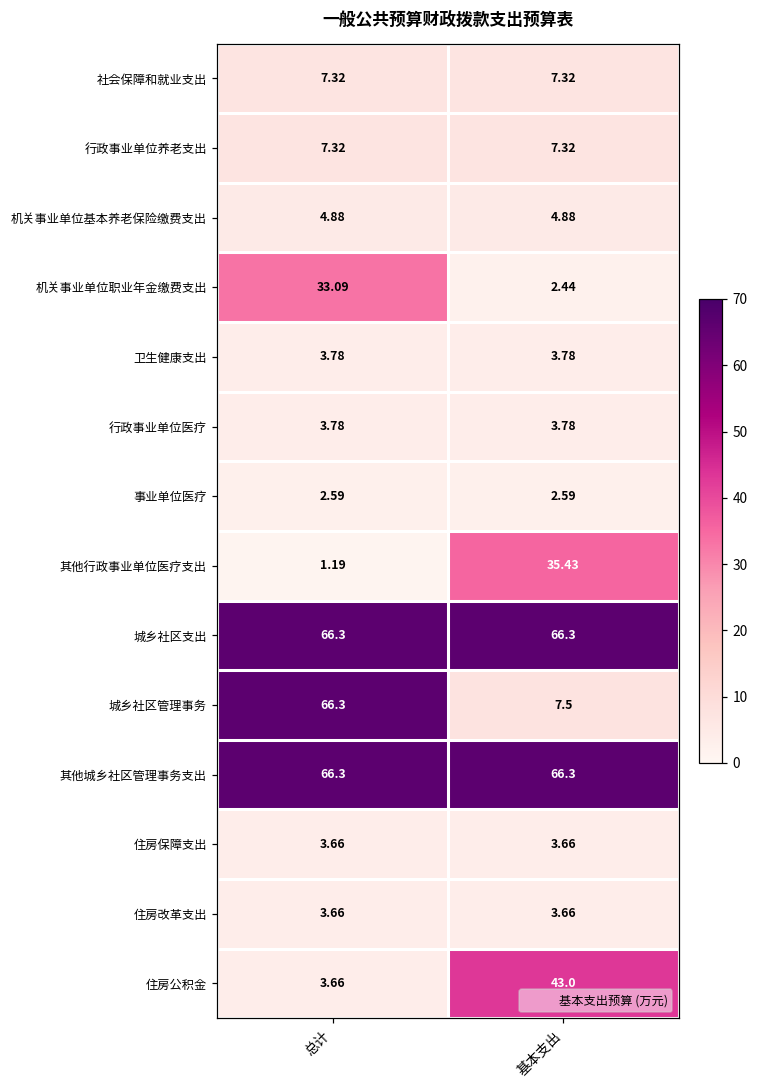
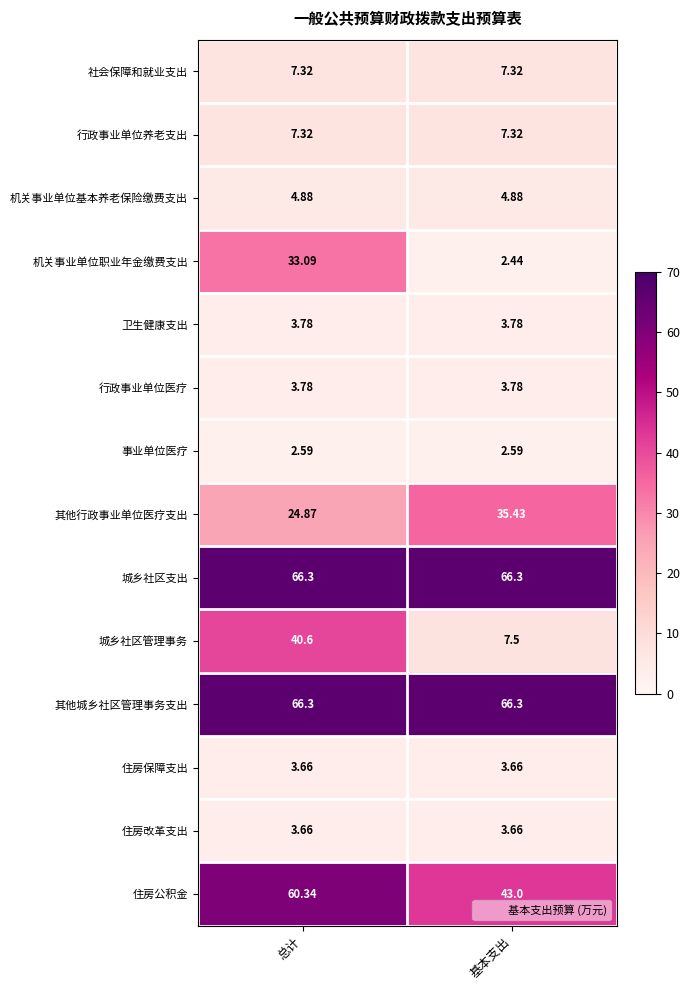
  {
    "社会保障和就业支出": {
      "总计": 7.32,
      "基本支出": 7.32
    },
    "行政事业单位养老支出": {
      "总计": 7.32,
      "基本支出": 7.32
    },
    "机关事业单位基本养老保险缴费支出": {
      "总计": 4.88,
      "基本支出": 4.88
    },
    "机关事业单位职业年金缴费支出": {
      "总计": 33.09,
      "基本支出": 2.44
    },
    "卫生健康支出": {
      "总计": 3.78,
      "基本支出": 3.78
    },
    "行政事业单位医疗": {
      "总计": 3.78,
      "基本支出": 3.78
    },
    "事业单位医疗": {
      "总计": 2.59,
      "基本支出": 2.59
    },
    "其他行政事业单位医疗支出": {
-     "总计": 1.19,
+     "总计": 24.87,
      "基本支出": 35.43
    },
    "城乡社区支出": {
      "总计": 66.3,
      "基本支出": 66.3
    },
    "城乡社区管理事务": {
-     "总计": 66.3,
+     "总计": 40.6,
      "基本支出": 7.5
    },
    "其他城乡社区管理事务支出": {
      "总计": 66.3,
      "基本支出": 66.3
    },
    "住房保障支出": {
      "总计": 3.66,
      "基本支出": 3.66
    },
    "住房改革支出": {
      "总计": 3.66,
      "基本支出": 3.66
    },
    "住房公积金": {
-     "总计": 3.66
+     "总计": 60.34
    }
  }
